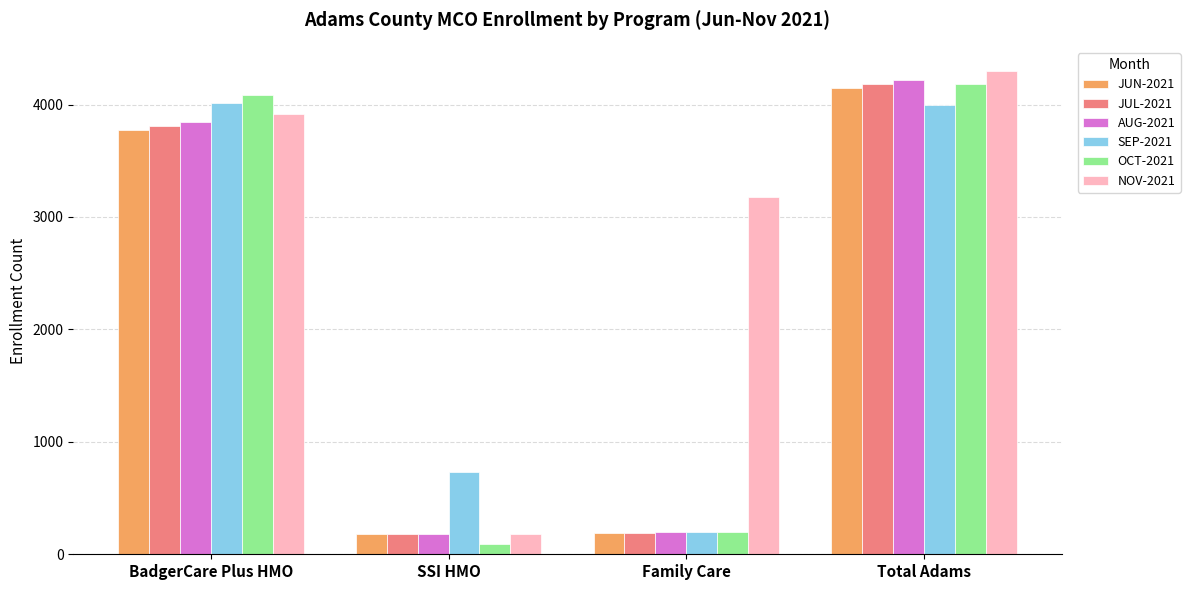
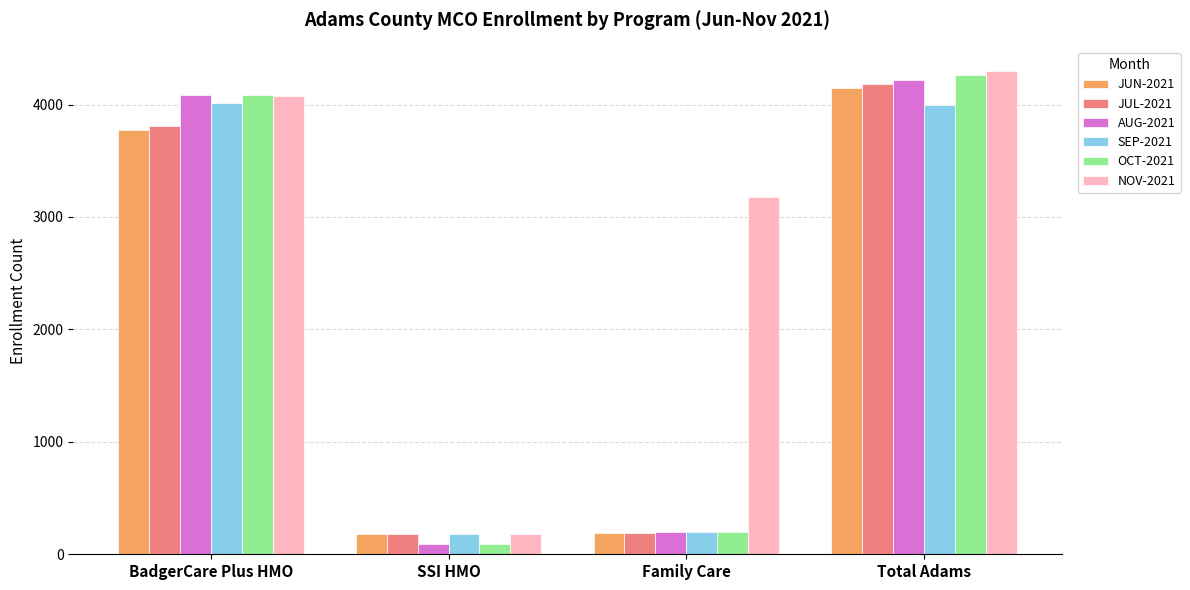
  {
    "AUG-2021": {
-     "BadgerCare Plus HMO": 3850,
-     "SSI HMO": 180,
+     "BadgerCare Plus HMO": 4080,
+     "SSI HMO": 90,
      "Family Care": 190,
      "Total Adams": 4220
    },
    "SEP-2021": {
      "BadgerCare Plus HMO": 4010,
-     "SSI HMO": 730,
+     "SSI HMO": 180,
      "Family Care": 200,
      "Total Adams": 3990
    },
    "OCT-2021": {
      "BadgerCare Plus HMO": 4090,
      "SSI HMO": 100,
      "Family Care": 200,
-     "Total Adams": 4180
+     "Total Adams": 4270
    },
    "NOV-2021": {
-     "BadgerCare Plus HMO": 3920,
+     "BadgerCare Plus HMO": 4070,
      "SSI HMO": 180,
      "Family Care": 3180,
      "Total Adams": 4300
    }
  }
